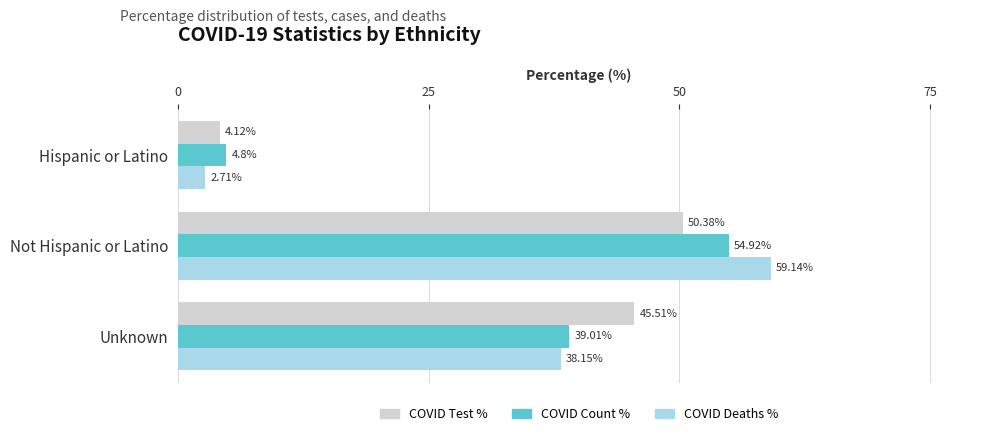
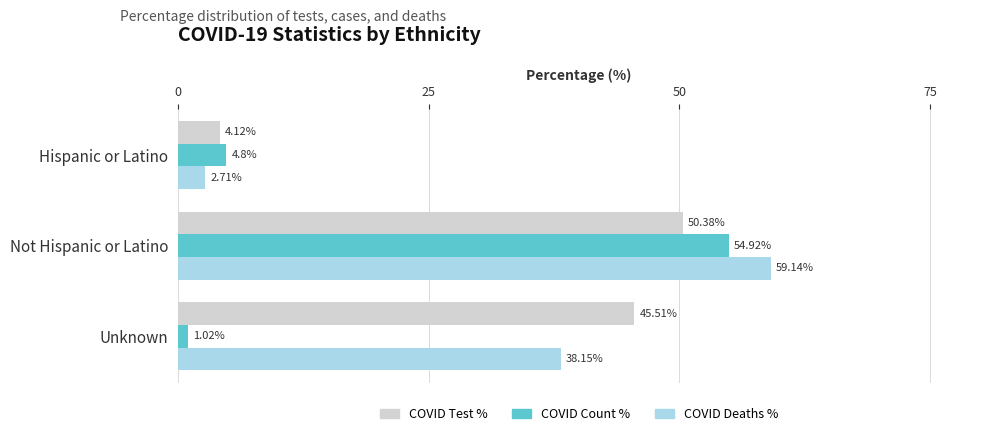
  {
    "COVID Count %": {
      "Hispanic or Latino": "4.8%",
      "Not Hispanic or Latino": "54.92%",
-     "Unknown": "39.01%"
+     "Unknown": "1.02%"
    }
  }
